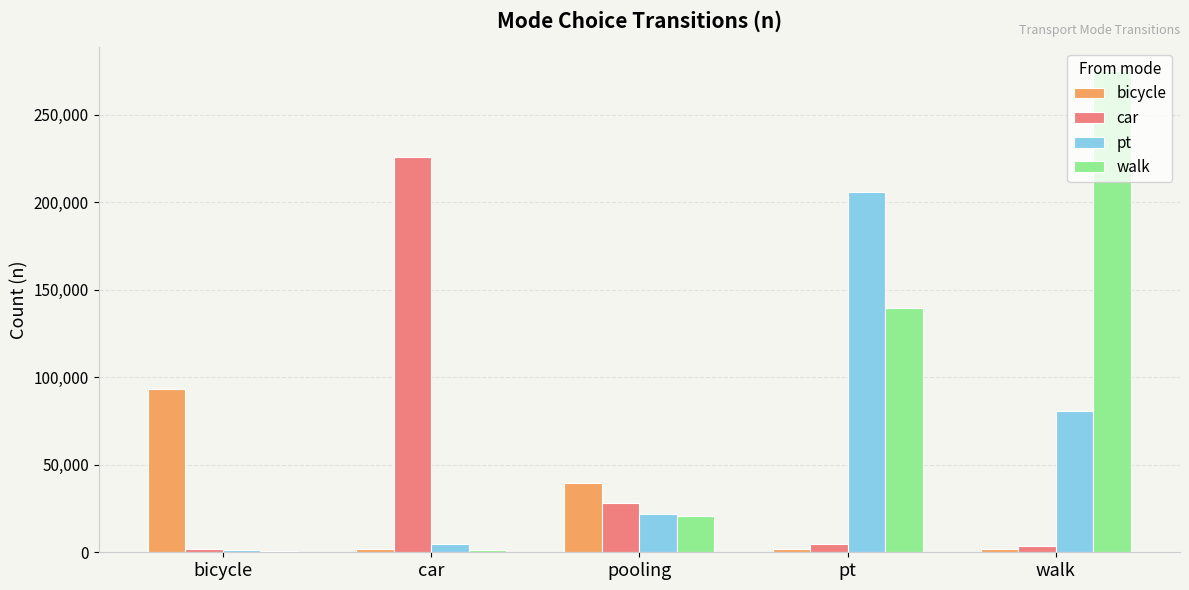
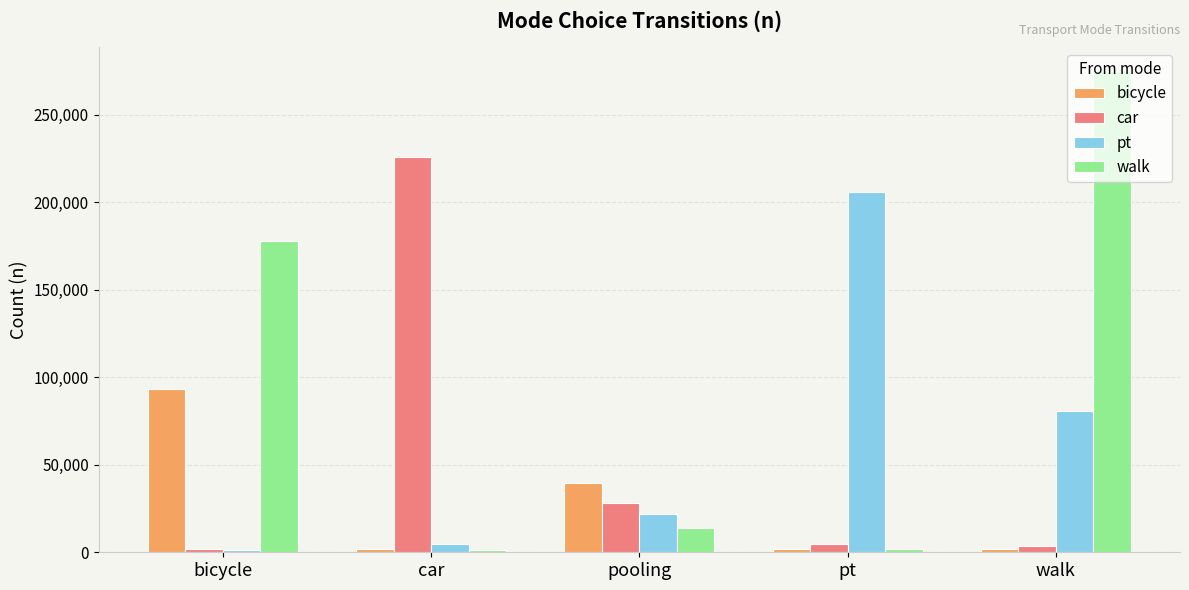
  {
    "pt": {
      "bicycle": "2,000",
      "car": "5,000",
      "pooling": "22,000",
      "pt": "206,000",
      "walk": "81,000"
    },
    "walk": {
-     "bicycle": "1,000",
+     "bicycle": "178,000",
      "car": "2,000",
-     "pooling": "21,000",
-     "pt": "140,000"
+     "pooling": "14,000",
+     "pt": "2,000"
    }
  }
